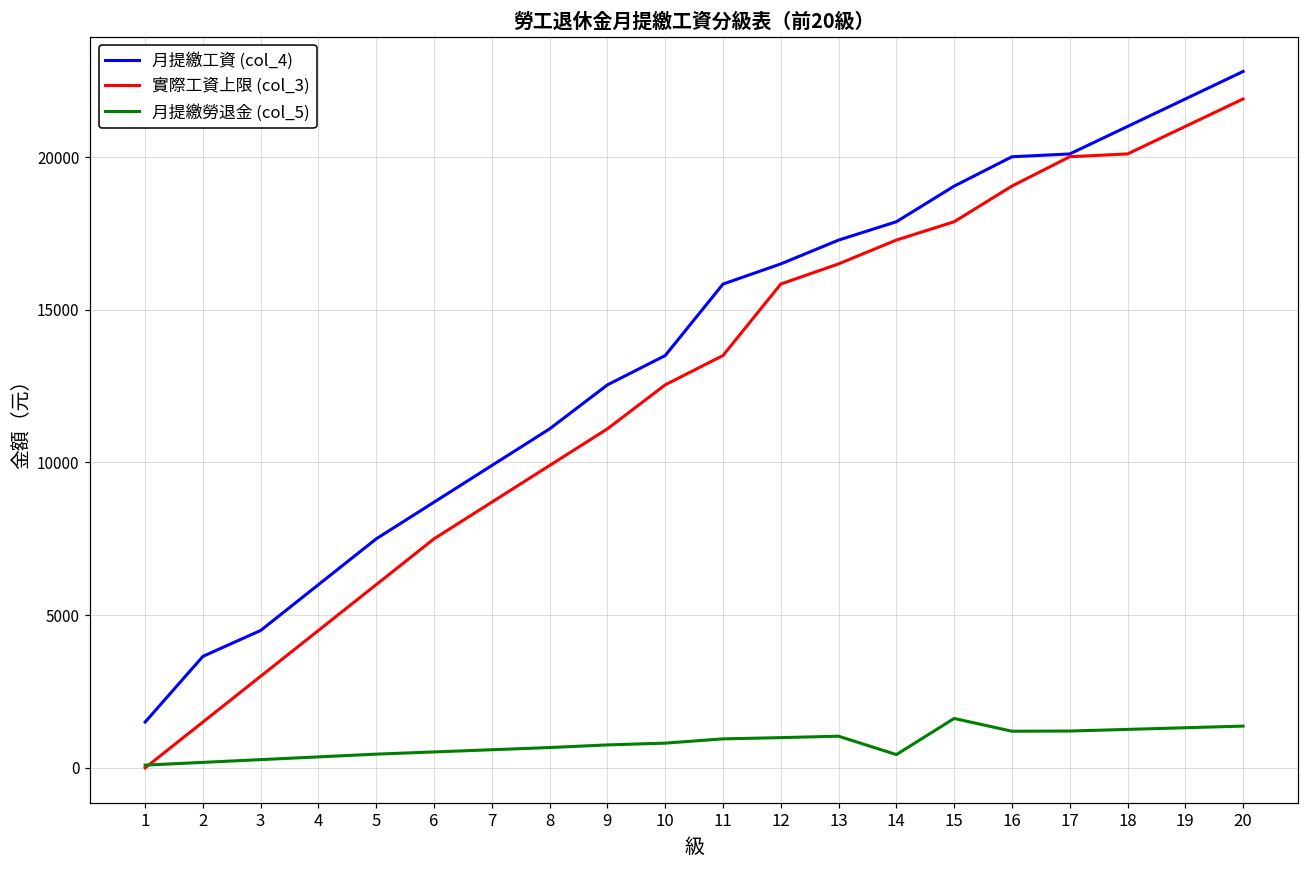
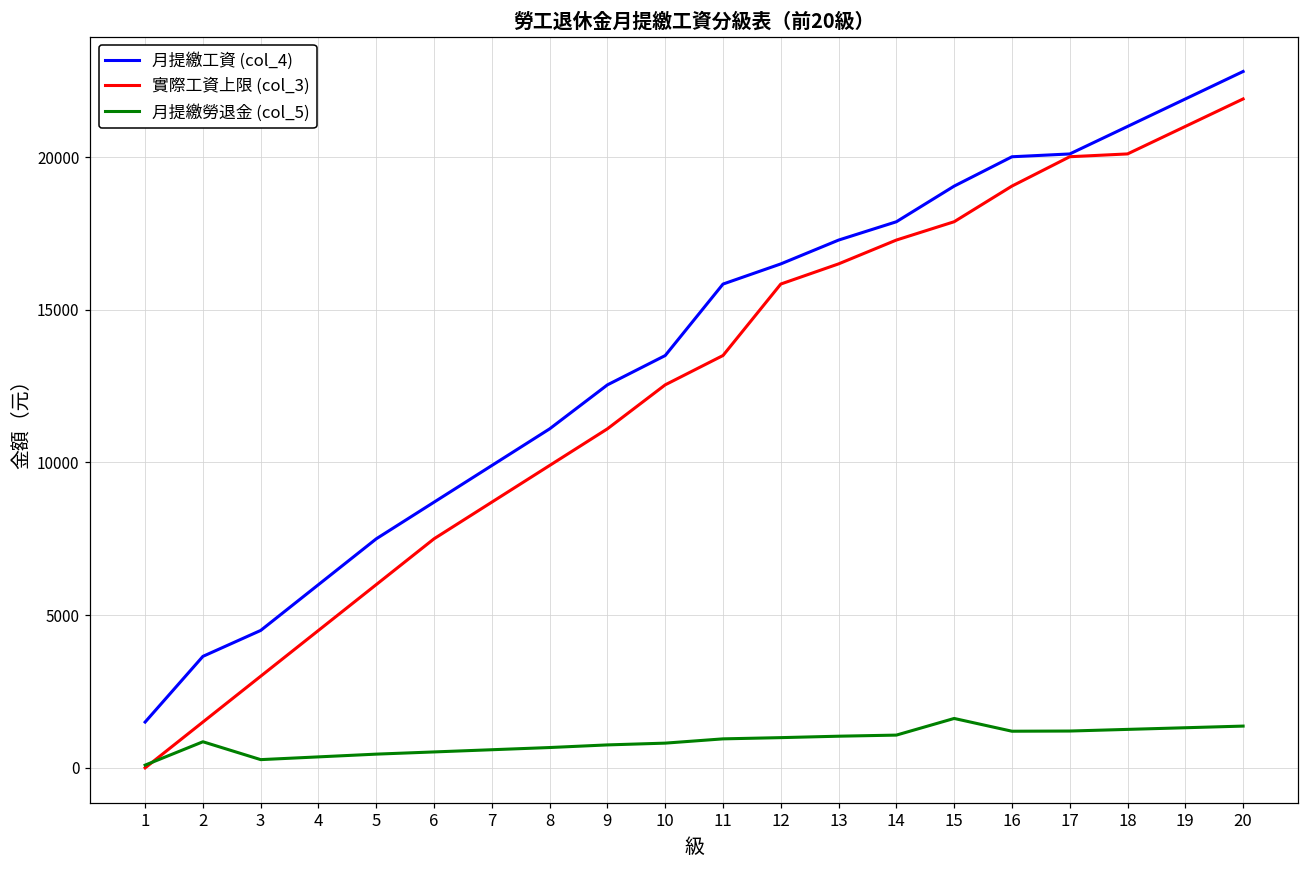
  {
    "月提繳工資 (col_4)": {
      "1": 1500,
      "2": 3700,
      "3": 4500,
      "4": 6000,
      "5": 7500,
      "6": 8700,
      "7": 9900,
      "8": 11100,
      "9": 12500,
      "10": 13500,
      "11": 15800,
      "12": 16500,
      "13": 17300,
      "14": 17900,
      "15": 19000,
      "16": 20000,
      "18": 21000,
      "19": 21900,
      "20": 22800
    },
    "實際工資上限 (col_3)": {
      "2": 1500,
      "3": 3000,
      "4": 4500,
      "5": 6000,
      "6": 7500,
      "7": 8700,
      "8": 9900,
      "9": 11100,
      "10": 12500,
      "11": 13500,
      "12": 15800,
      "13": 16500,
      "14": 17300,
      "15": 17900,
      "16": 19000,
      "18": 20100,
      "19": 21000,
      "20": 21900
    },
    "月提繳勞退金 (col_5)": {
-     "2": 200,
+     "2": 900,
      "3": 300,
      "4": 400,
      "5": 500,
      "6": 500,
      "7": 600,
      "8": 700,
      "9": 800,
      "10": 800,
      "11": 1000,
      "12": 1000,
      "13": 1000,
-     "14": 400,
+     "14": 1100,
      "15": 1600,
      "16": 1200,
      "17": 1200,
      "18": 1300,
      "19": 1300,
      "20": 1400
    }
  }
